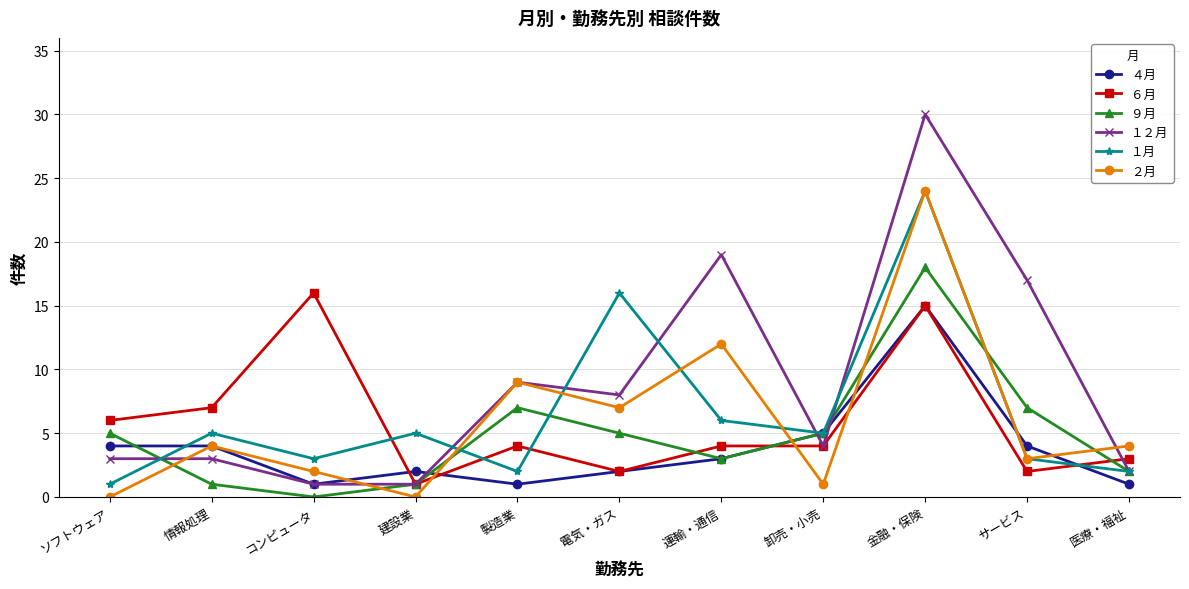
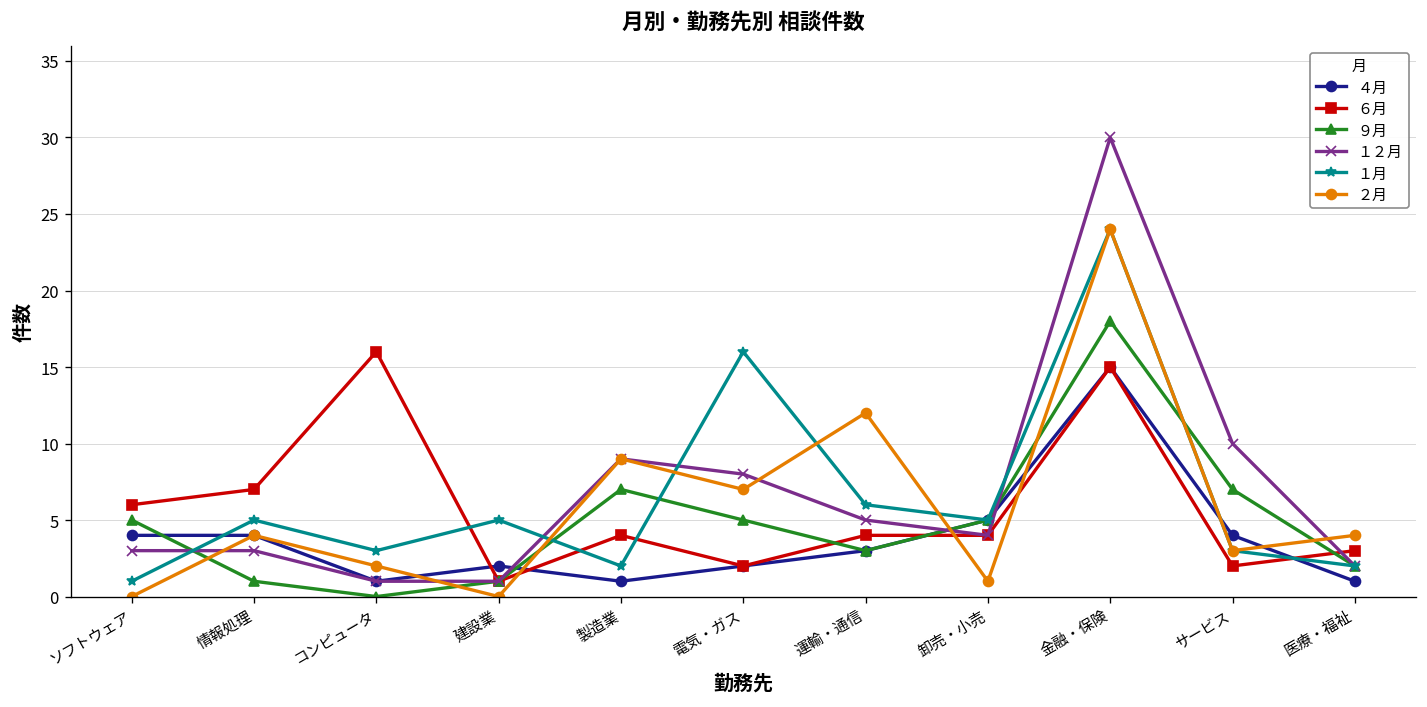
  {
    "４月": {
      "ソフトウェア": 4,
      "建設業": 2,
      "製造業": 1,
      "サービス": 4,
      "医療・福祉": 1
    },
    "６月": {
      "ソフトウェア": 6,
      "情報処理": 7,
      "コンピュータ": 16,
      "製造業": 4,
      "運輸・通信": 4,
      "サービス": 2,
      "医療・福祉": 3
    },
    "９月": {
      "ソフトウェア": 5,
      "情報処理": 1,
      "コンピュータ": 0,
      "製造業": 7,
      "電気・ガス": 5,
      "金融・保険": 18,
      "サービス": 7
    },
    "１２月": {
      "ソフトウェア": 3,
      "情報処理": 3,
      "電気・ガス": 8,
-     "運輸・通信": 19,
+     "運輸・通信": 5,
      "金融・保険": 30,
-     "サービス": 17
+     "サービス": 10
    },
    "１月": {
      "ソフトウェア": 1,
      "情報処理": 5,
      "コンピュータ": 3,
      "建設業": 5,
      "製造業": 2,
      "電気・ガス": 16,
      "運輸・通信": 6
    },
    "２月": {
      "ソフトウェア": 0,
      "コンピュータ": 2,
      "建設業": 0,
      "電気・ガス": 7,
      "運輸・通信": 12,
      "卸売・小売": 1,
      "医療・福祉": 4
    }
  }
